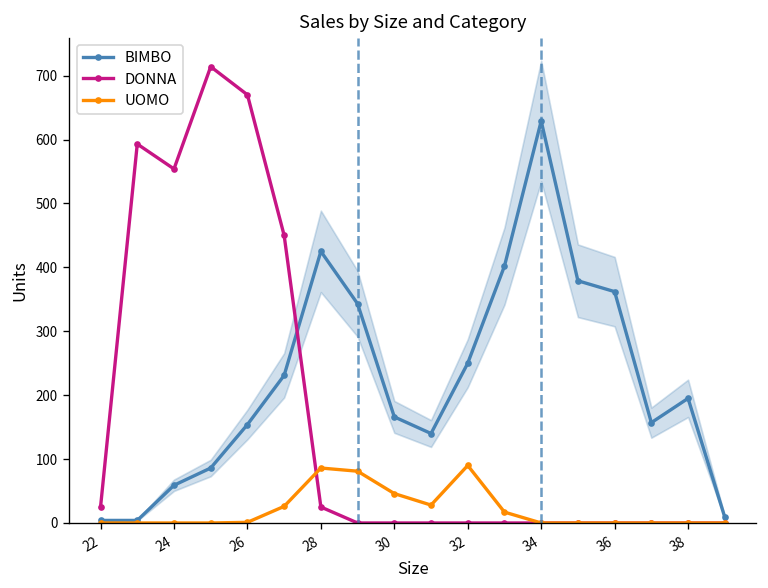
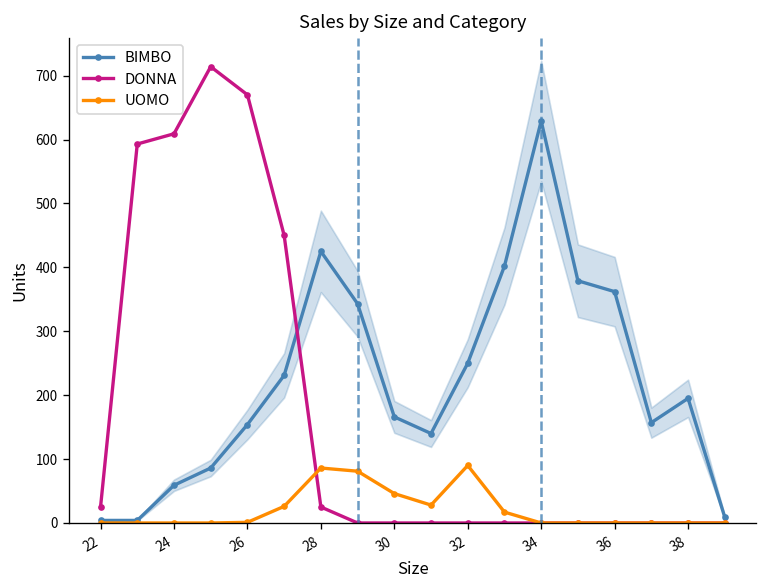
  {
    "DONNA": {
      "22": 30,
-     "24": 550,
+     "24": 610,
      "26": 670,
      "28": 30,
      "30": 0,
      "32": 0
    },
    "UOMO": {
      "24": 0,
      "26": 0,
      "28": 90,
      "30": 50,
      "32": 90
    }
  }
